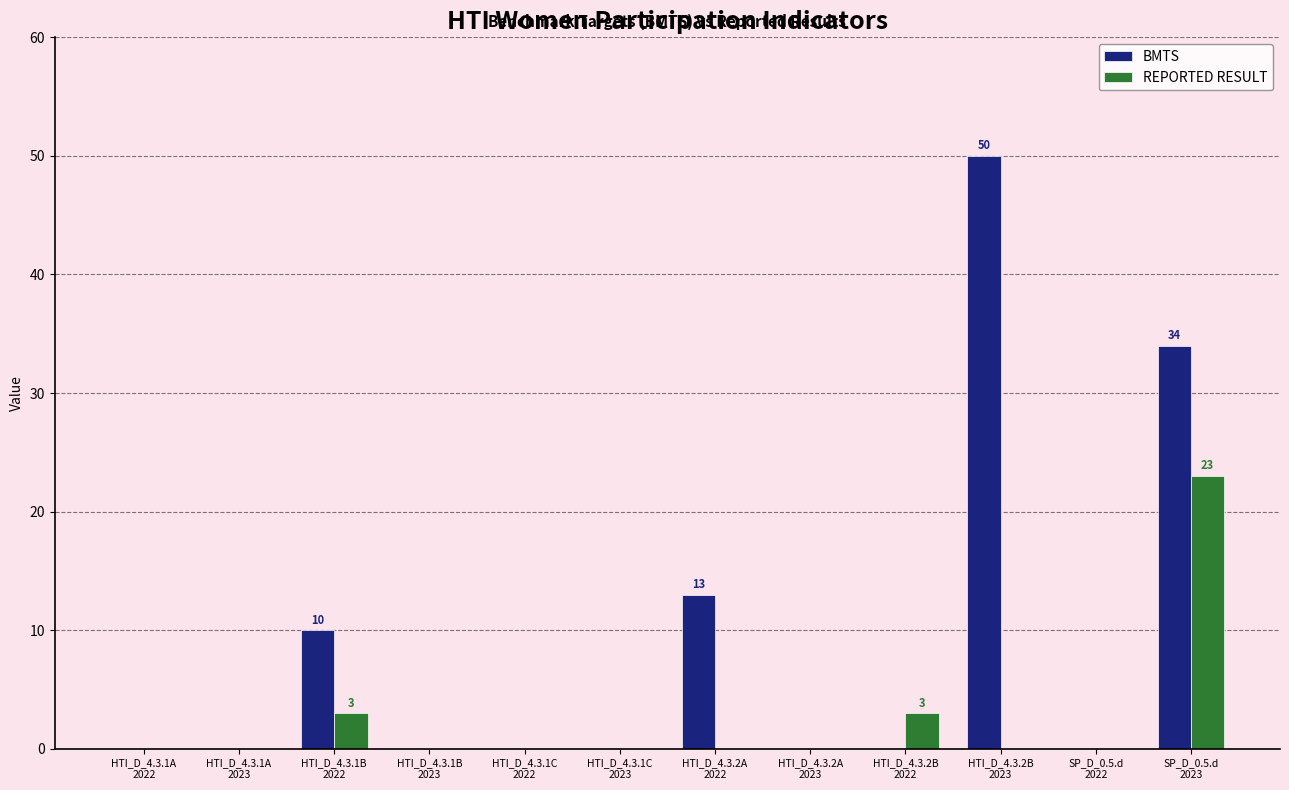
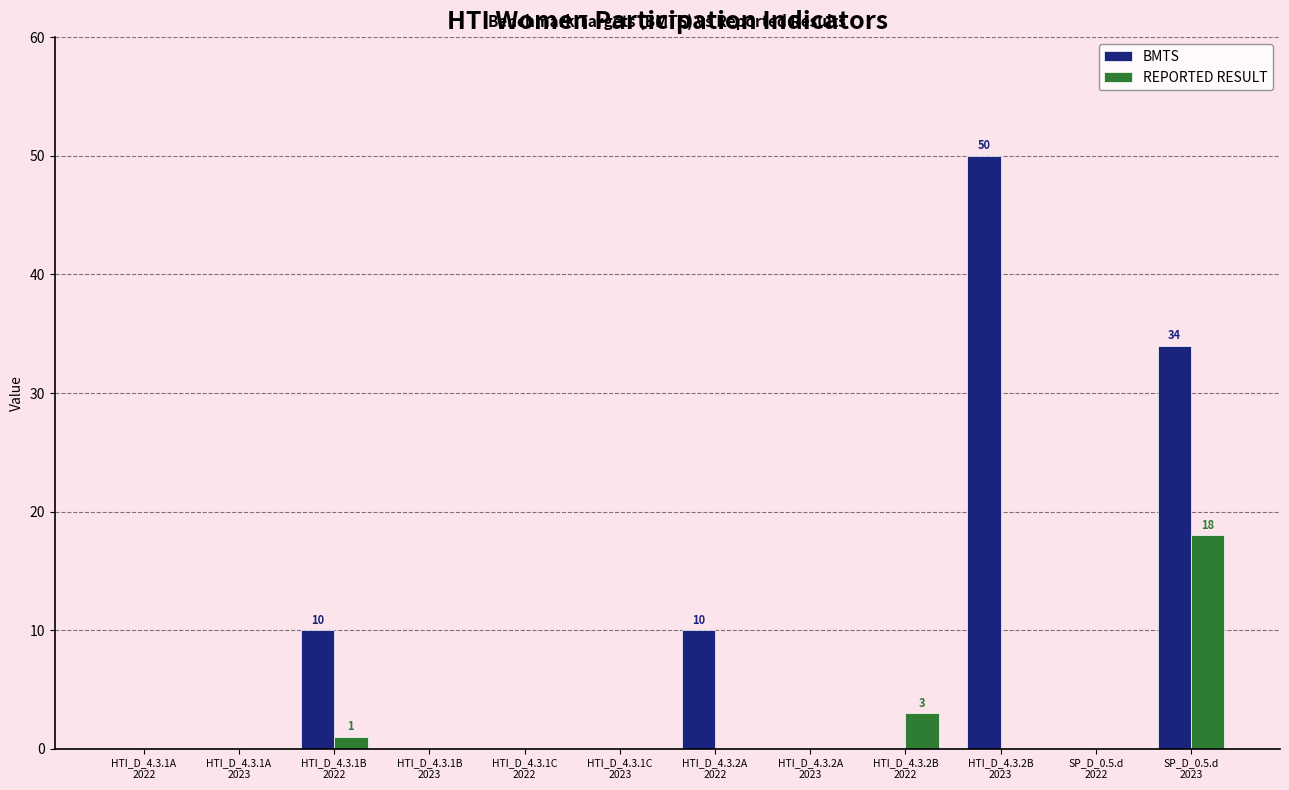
  {
    "BMTS": {
      "HTI_D_4.3.1B 2022": 10,
-     "HTI_D_4.3.2A 2022": 13,
+     "HTI_D_4.3.2A 2022": 10,
      "HTI_D_4.3.2B 2023": 50,
      "SP_D_0.5.d 2023": 34
    },
    "REPORTED RESULT": {
-     "HTI_D_4.3.1B 2022": 3,
+     "HTI_D_4.3.1B 2022": 1,
      "HTI_D_4.3.2B 2022": 3,
-     "SP_D_0.5.d 2023": 23
+     "SP_D_0.5.d 2023": 18
    }
  }
